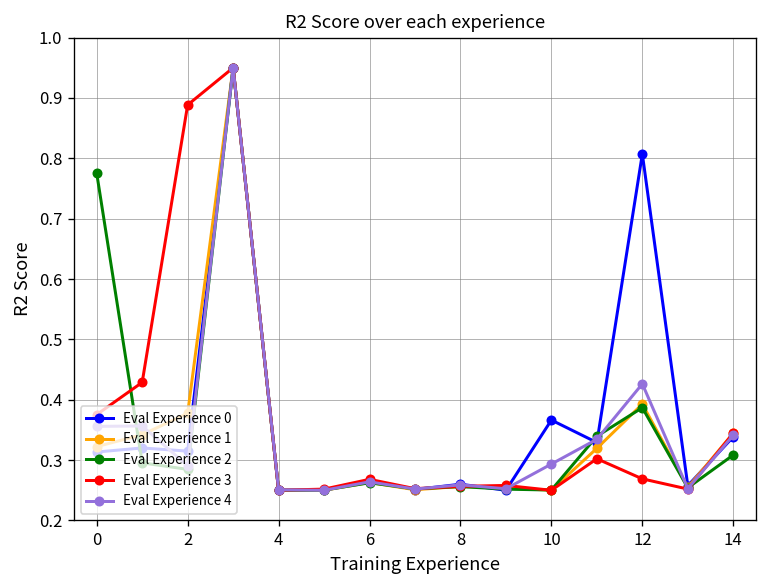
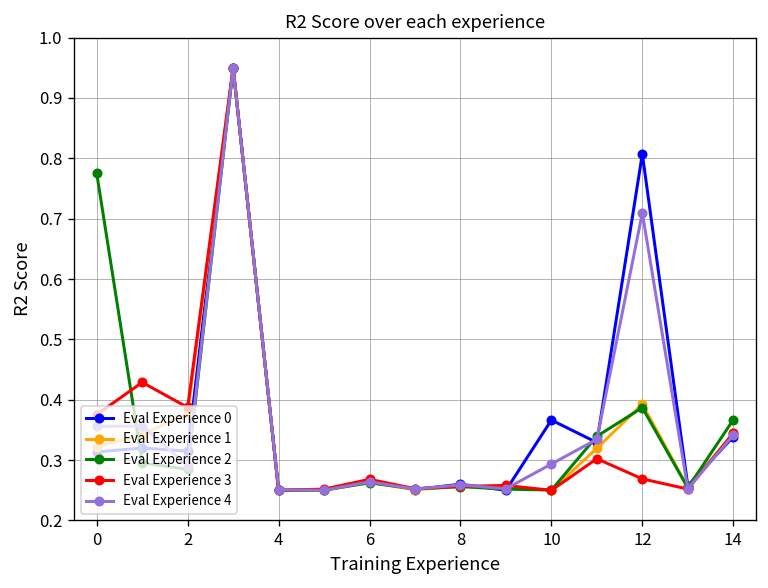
  {
    "Eval Experience 0": {
      "10": 0.37,
      "12": 0.81
    },
    "Eval Experience 1": {
      "2": 0.38,
      "12": 0.39
    },
    "Eval Experience 2": {
      "0": 0.78,
      "12": 0.39,
-     "14": 0.31
+     "14": 0.37
    },
    "Eval Experience 3": {
      "0": 0.38,
-     "2": 0.89,
+     "2": 0.39,
      "12": 0.27
    },
    "Eval Experience 4": {
      "10": 0.29,
-     "12": 0.43
+     "12": 0.71
    }
  }
